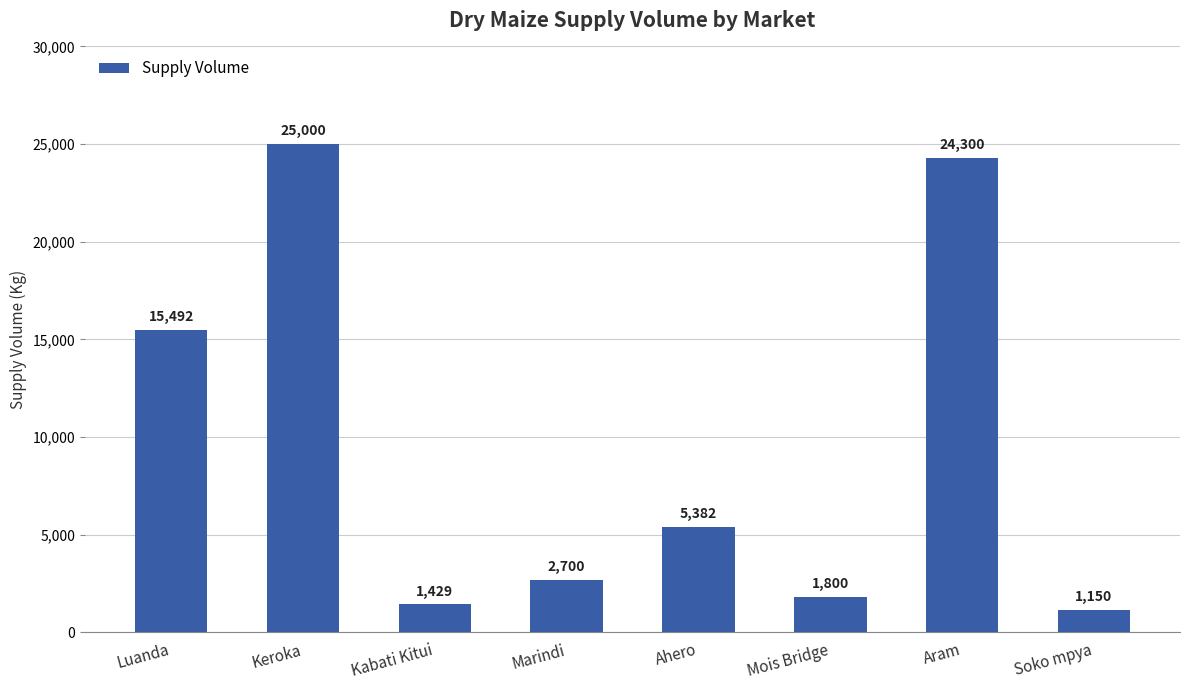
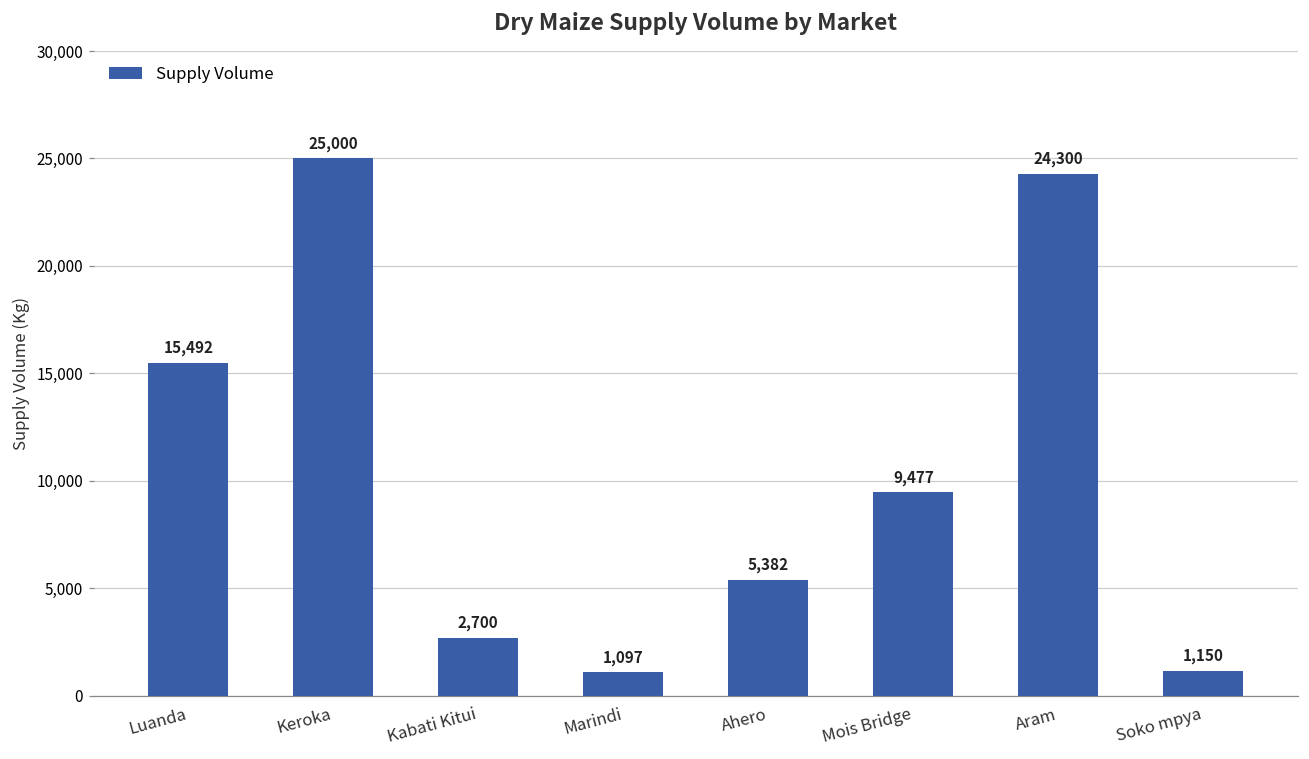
  {
    "Luanda": "15,492",
    "Keroka": "25,000",
-   "Kabati Kitui": "1,429",
-   "Marindi": "2,700",
+   "Kabati Kitui": "2,700",
+   "Marindi": "1,097",
    "Ahero": "5,382",
-   "Mois Bridge": "1,800",
+   "Mois Bridge": "9,477",
    "Aram": "24,300",
    "Soko mpya": "1,150"
  }
